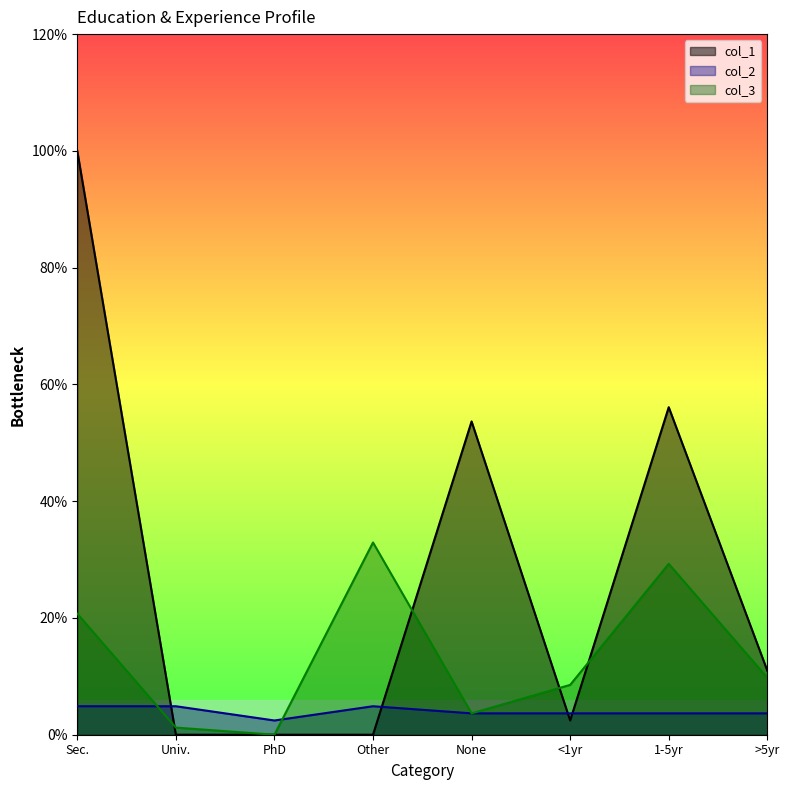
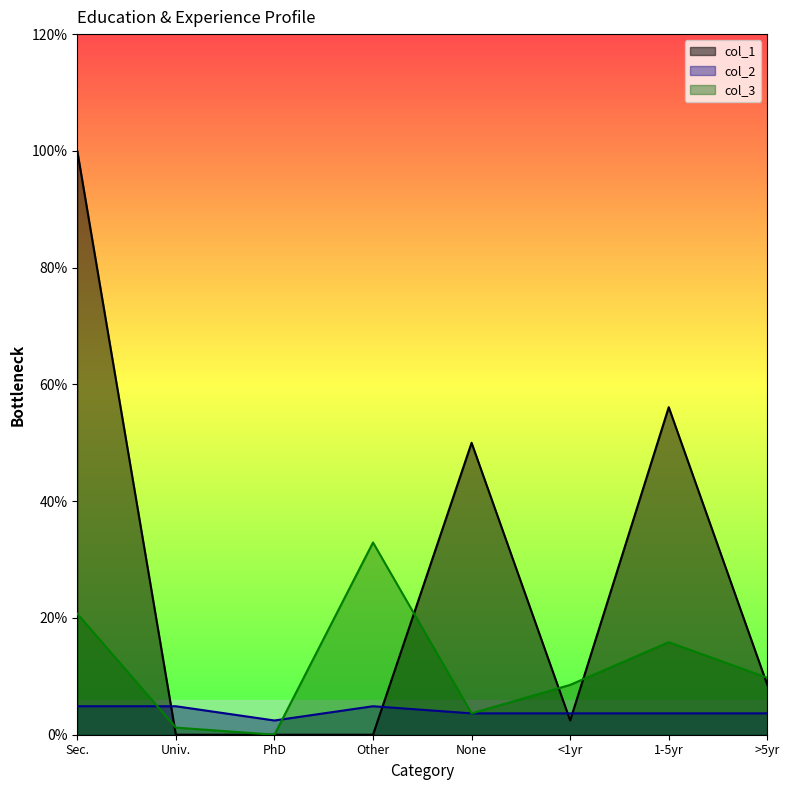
  {
    "col_1": {
      "Sec.": "100%",
-     "None": "54%",
+     "None": "50%",
      "1-5yr": "56%",
-     ">5yr": "11%"
+     ">5yr": "9%"
    },
    "col_3": {
      "Sec.": "21%",
      "Other": "33%",
      "<1yr": "9%",
-     "1-5yr": "29%",
+     "1-5yr": "16%",
      ">5yr": "10%"
    }
  }
